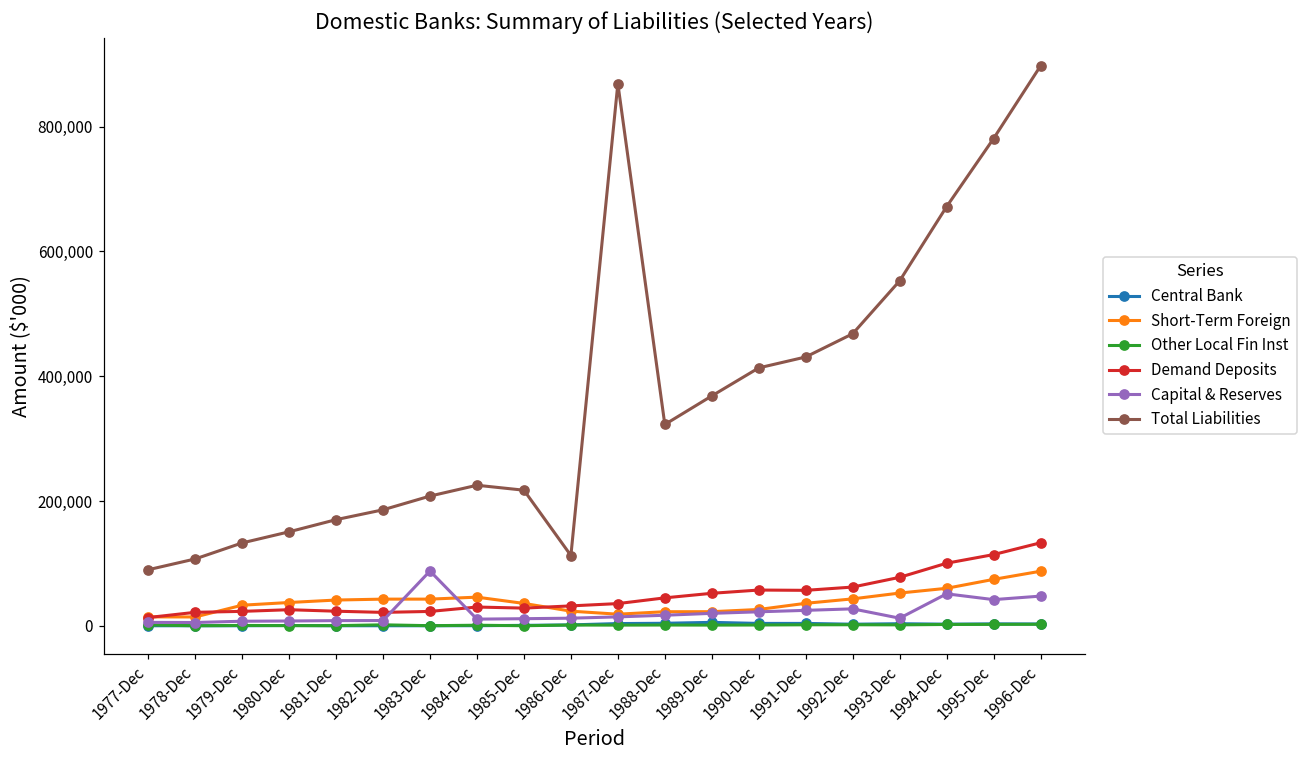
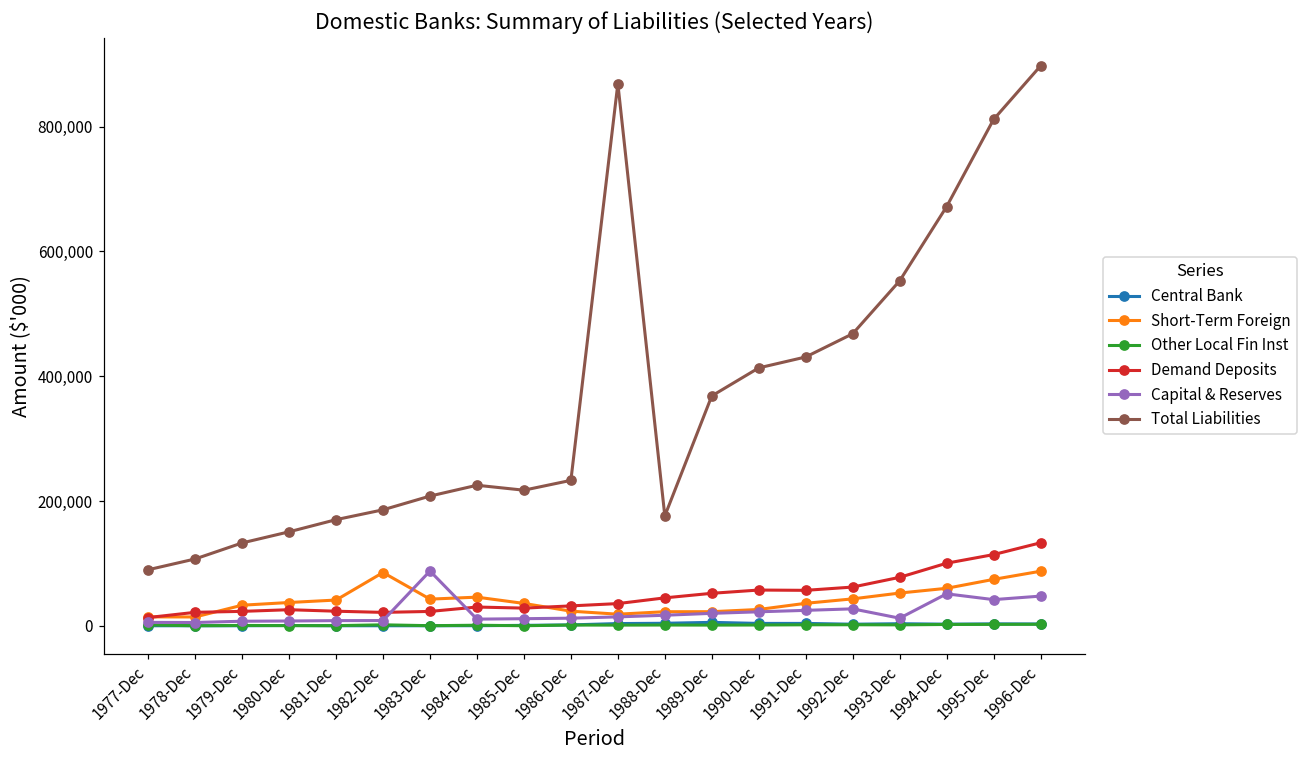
  {
    "Short-Term Foreign": {
      "1978-Dec": "10,000",
      "1979-Dec": "30,000",
      "1980-Dec": "40,000",
      "1981-Dec": "40,000",
-     "1982-Dec": "40,000",
+     "1982-Dec": "90,000",
      "1983-Dec": "40,000",
      "1984-Dec": "50,000",
      "1985-Dec": "40,000",
      "1986-Dec": "20,000",
      "1988-Dec": "20,000",
      "1991-Dec": "40,000",
      "1992-Dec": "40,000",
      "1993-Dec": "50,000",
      "1994-Dec": "60,000",
      "1995-Dec": "70,000",
      "1996-Dec": "90,000"
    },
    "Demand Deposits": {
      "1978-Dec": "20,000",
      "1979-Dec": "20,000",
      "1980-Dec": "30,000",
      "1981-Dec": "20,000",
      "1982-Dec": "20,000",
      "1983-Dec": "20,000",
      "1984-Dec": "30,000",
      "1985-Dec": "30,000",
      "1986-Dec": "30,000",
      "1987-Dec": "40,000",
      "1988-Dec": "40,000",
      "1989-Dec": "50,000",
      "1990-Dec": "60,000",
      "1991-Dec": "60,000",
      "1992-Dec": "60,000",
      "1993-Dec": "80,000",
      "1994-Dec": "100,000",
      "1995-Dec": "110,000",
      "1996-Dec": "130,000"
    },
    "Capital & Reserves": {
      "1978-Dec": "10,000",
      "1979-Dec": "10,000",
      "1980-Dec": "10,000",
      "1981-Dec": "10,000",
      "1982-Dec": "10,000",
      "1983-Dec": "90,000",
      "1984-Dec": "10,000",
      "1985-Dec": "10,000",
      "1986-Dec": "10,000",
      "1988-Dec": "20,000",
      "1991-Dec": "20,000",
      "1992-Dec": "30,000",
      "1993-Dec": "10,000",
      "1994-Dec": "50,000",
      "1995-Dec": "40,000",
      "1996-Dec": "50,000"
    },
    "Total Liabilities": {
      "1977-Dec": "90,000",
      "1978-Dec": "110,000",
      "1979-Dec": "130,000",
      "1980-Dec": "150,000",
      "1981-Dec": "170,000",
      "1982-Dec": "190,000",
      "1983-Dec": "210,000",
      "1984-Dec": "230,000",
      "1985-Dec": "220,000",
-     "1986-Dec": "110,000",
+     "1986-Dec": "230,000",
      "1987-Dec": "870,000",
-     "1988-Dec": "320,000",
+     "1988-Dec": "180,000",
      "1989-Dec": "370,000",
      "1990-Dec": "410,000",
      "1991-Dec": "430,000",
      "1992-Dec": "470,000",
      "1993-Dec": "550,000",
      "1994-Dec": "670,000",
-     "1995-Dec": "780,000",
+     "1995-Dec": "810,000",
      "1996-Dec": "900,000"
    }
  }
